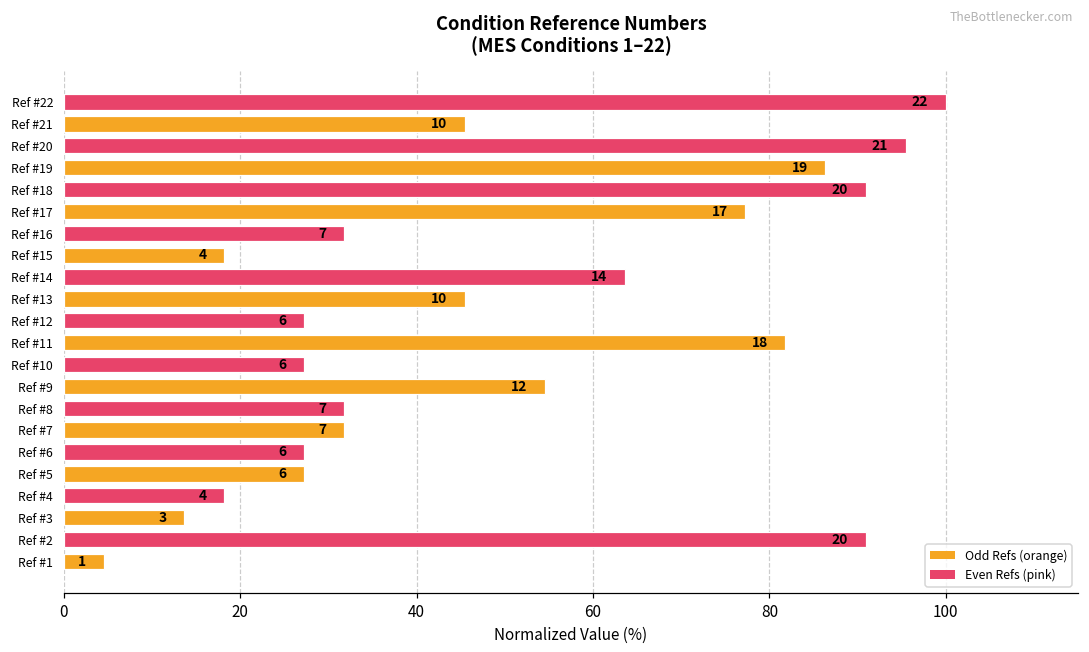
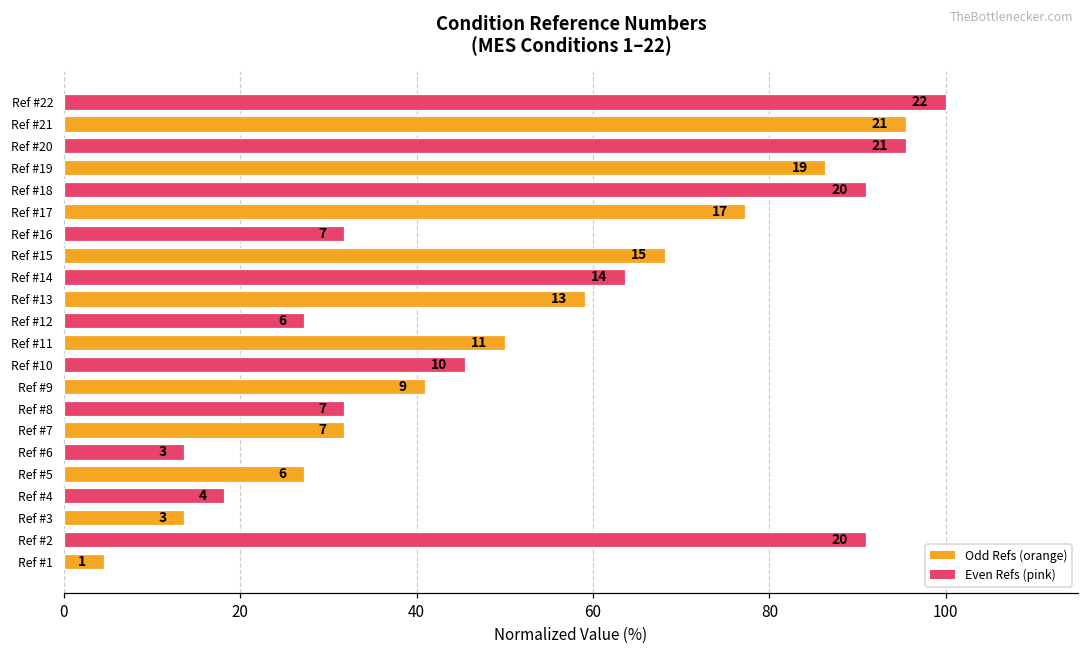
  {
-   "Ref #21": 10,
-   "Ref #15": 4,
-   "Ref #13": 10,
-   "Ref #11": 18,
-   "Ref #10": 6,
-   "Ref #9": 12,
-   "Ref #6": 6
+   "Ref #21": 21,
+   "Ref #15": 15,
+   "Ref #13": 13,
+   "Ref #11": 11,
+   "Ref #10": 10,
+   "Ref #9": 9,
+   "Ref #6": 3
  }
